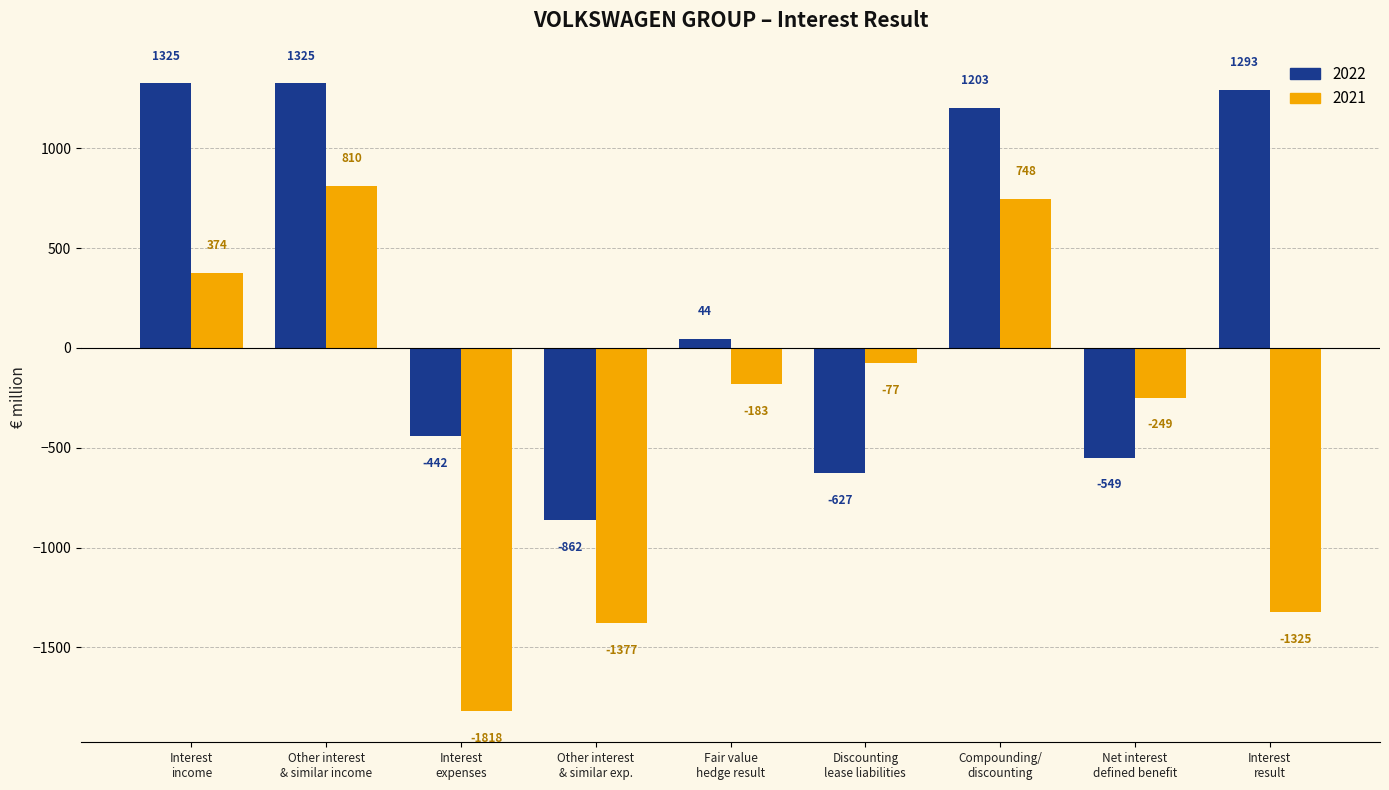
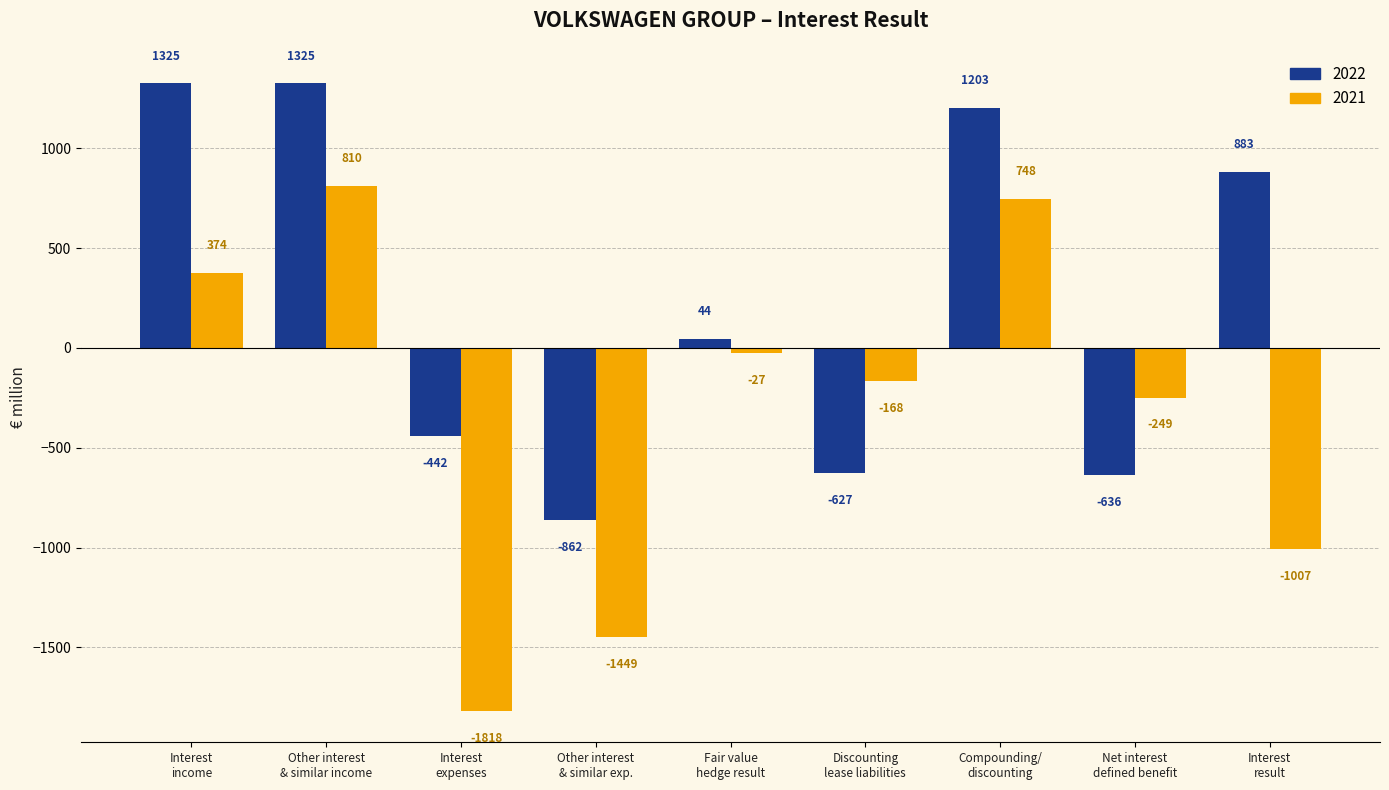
  {
    "2022": {
      "Interest income": 1325,
      "Other interest & similar income": 1325,
      "Interest expenses": -442,
      "Other interest & similar exp.": -862,
      "Fair value hedge result": 44,
      "Discounting lease liabilities": -627,
      "Compounding/ discounting": 1203,
-     "Net interest defined benefit": -549,
-     "Interest result": 1293
+     "Net interest defined benefit": -636,
+     "Interest result": 883
    },
    "2021": {
      "Interest income": 374,
      "Other interest & similar income": 810,
      "Interest expenses": -1818,
-     "Other interest & similar exp.": -1377,
-     "Fair value hedge result": -183,
-     "Discounting lease liabilities": -77,
+     "Other interest & similar exp.": -1449,
+     "Fair value hedge result": -27,
+     "Discounting lease liabilities": -168,
      "Compounding/ discounting": 748,
      "Net interest defined benefit": -249,
-     "Interest result": -1325
+     "Interest result": -1007
    }
  }
